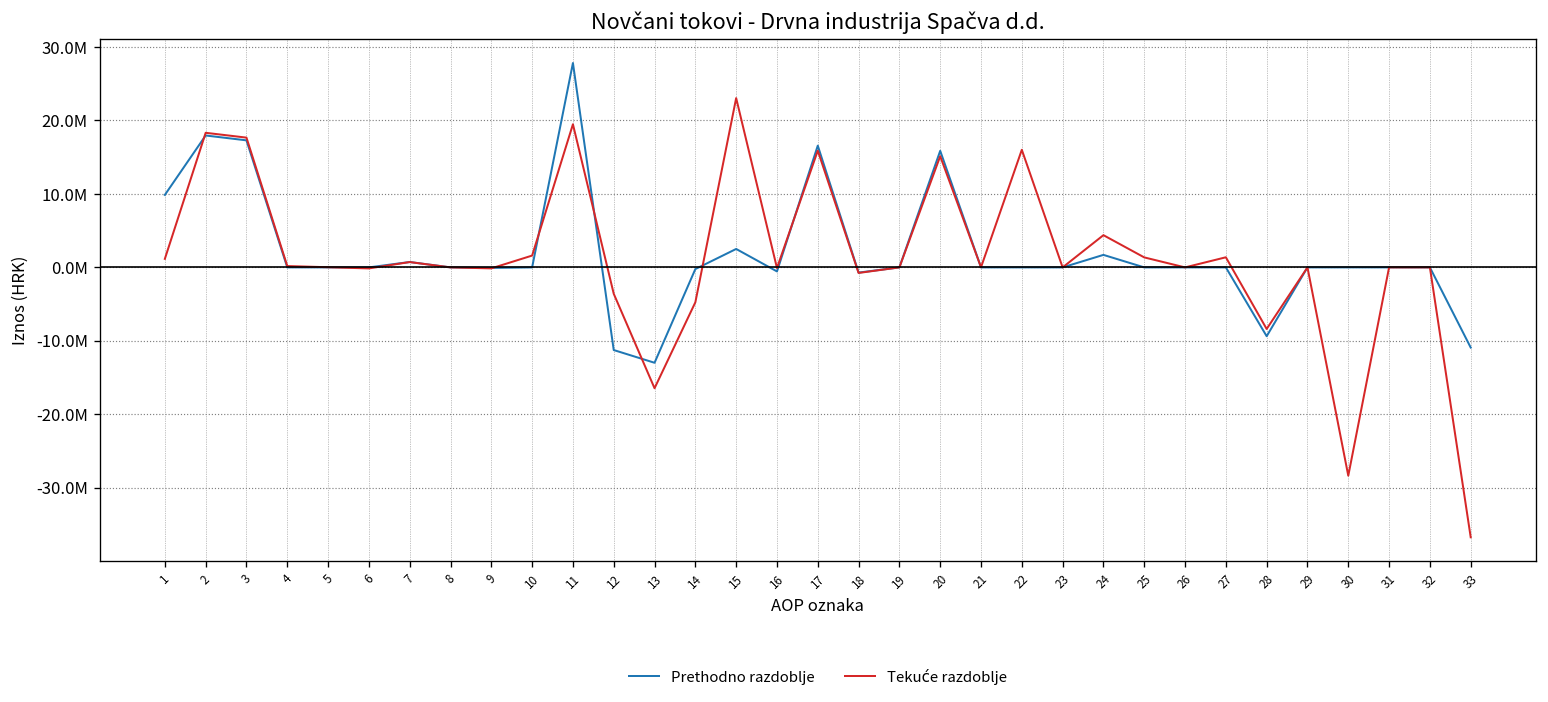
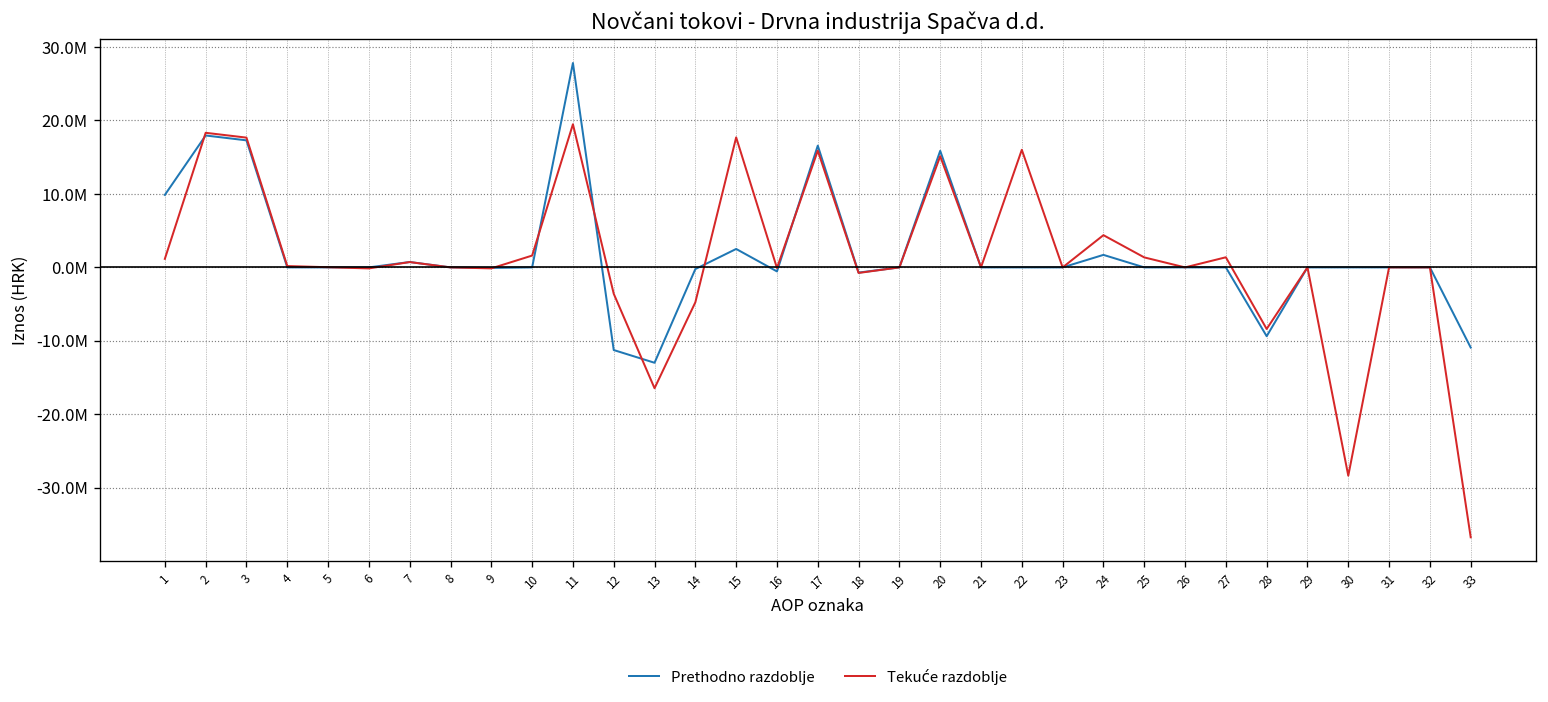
  {
    "Prethodno razdoblje": {
      "1": 10000000,
      "10": 0,
      "11": 28000000,
      "12": -11000000,
      "13": -13000000,
      "14": 0,
      "15": 3000000,
      "16": -1000000,
      "17": 17000000,
      "20": 16000000,
      "22": 0,
      "24": 2000000,
      "25": 0,
      "27": 0,
      "28": -9000000,
      "30": 0,
      "33": -11000000
    },
    "Tekuće razdoblje": {
      "1": 1000000,
      "10": 2000000,
      "11": 19000000,
      "12": -4000000,
      "13": -16000000,
      "14": -5000000,
-     "15": 23000000,
+     "15": 18000000,
      "16": 0,
      "17": 16000000,
      "20": 15000000,
      "22": 16000000,
      "24": 4000000,
      "25": 1000000,
      "27": 1000000,
      "28": -8000000,
      "30": -28000000,
      "33": -37000000
    }
  }
